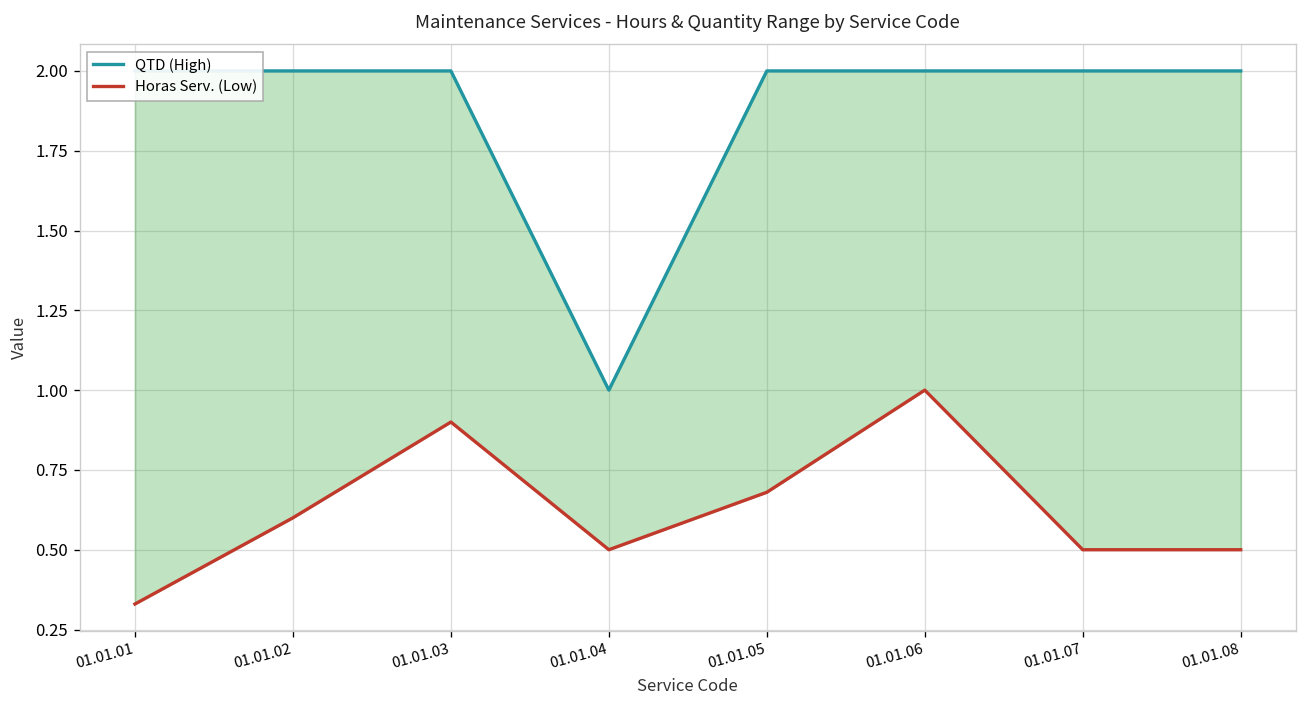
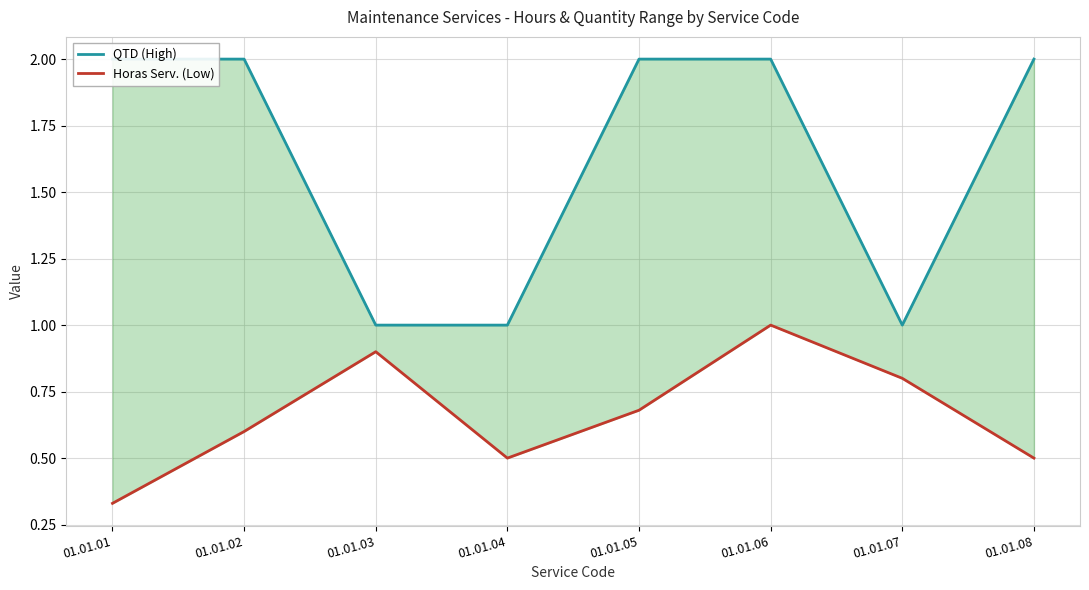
  {
    "QTD (High)": {
      "01.01.02": 2,
-     "01.01.03": 2,
+     "01.01.03": 1,
      "01.01.04": 1,
      "01.01.05": 2,
      "01.01.06": 2,
-     "01.01.07": 2,
+     "01.01.07": 1,
      "01.01.08": 2
    },
    "Horas Serv. (Low)": {
      "01.01.01": 0.33,
      "01.01.02": 0.6,
      "01.01.03": 0.9,
      "01.01.04": 0.5,
      "01.01.05": 0.68,
      "01.01.06": 1.0,
-     "01.01.07": 0.5,
+     "01.01.07": 0.8,
      "01.01.08": 0.5
    }
  }
